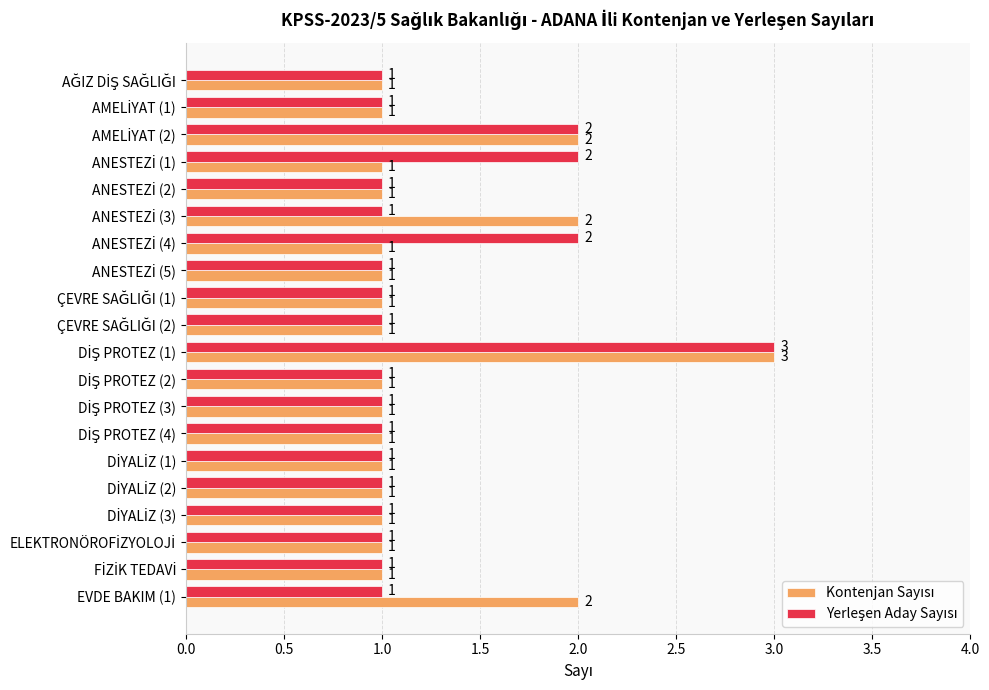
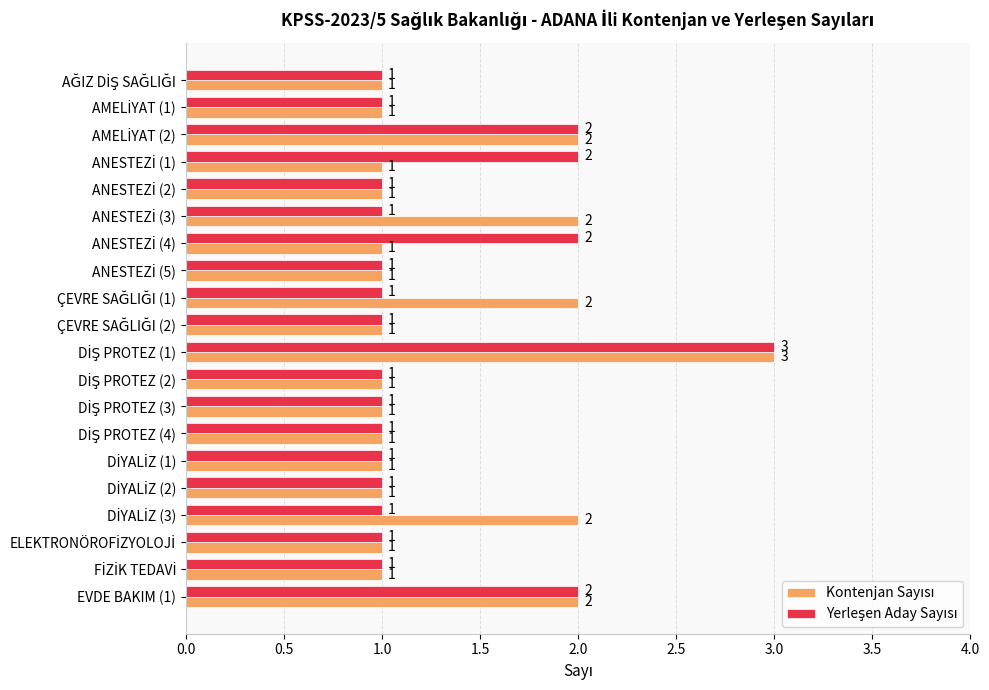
  {
    "Kontenjan Sayısı": {
      "ANESTEZİ (1)": 1,
      "ANESTEZİ (3)": 2,
      "ANESTEZİ (4)": 1,
-     "ÇEVRE SAĞLIĞI (1)": 1,
-     "DİYALİZ (3)": 1,
+     "ÇEVRE SAĞLIĞI (1)": 2,
+     "DİYALİZ (3)": 2,
      "EVDE BAKIM (1)": 2
    },
    "Yerleşen Aday Sayısı": {
      "ANESTEZİ (1)": 2,
      "ANESTEZİ (3)": 1,
      "ANESTEZİ (4)": 2,
-     "EVDE BAKIM (1)": 1
+     "EVDE BAKIM (1)": 2
    }
  }
